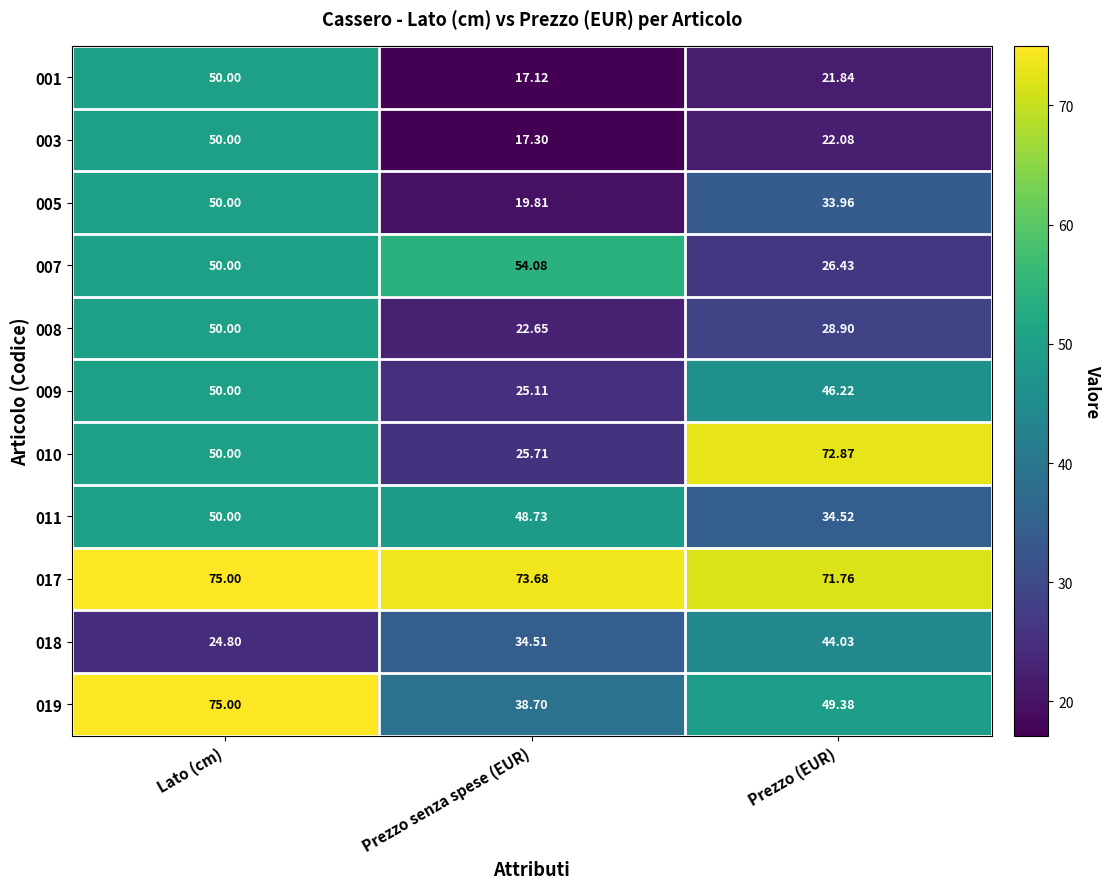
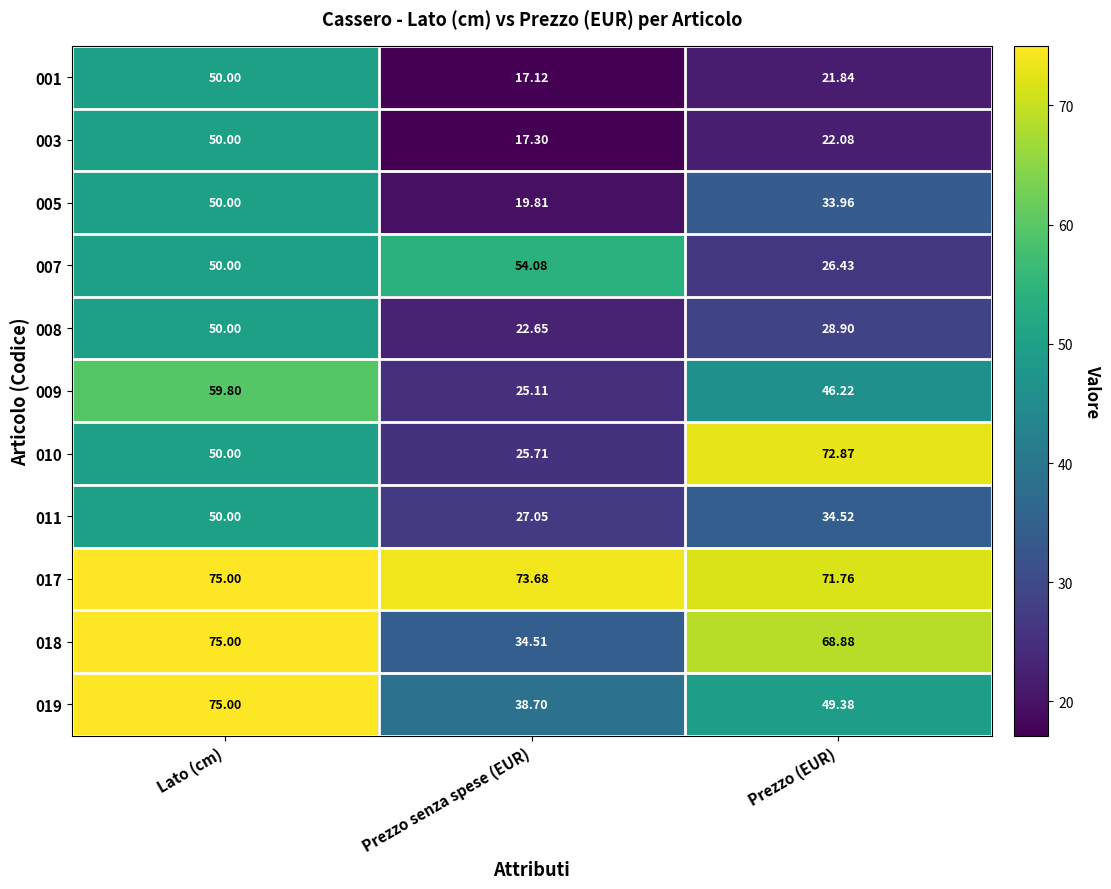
  {
    "001": {
      "Lato (cm)": 50.00,
      "Prezzo senza spese (EUR)": 17.12,
      "Prezzo (EUR)": 21.84
    },
    "003": {
      "Lato (cm)": 50.00,
      "Prezzo senza spese (EUR)": 17.30,
      "Prezzo (EUR)": 22.08
    },
    "005": {
      "Lato (cm)": 50.00,
      "Prezzo senza spese (EUR)": 19.81,
      "Prezzo (EUR)": 33.96
    },
    "007": {
      "Lato (cm)": 50.00,
      "Prezzo senza spese (EUR)": 54.08,
      "Prezzo (EUR)": 26.43
    },
    "008": {
      "Lato (cm)": 50.00,
      "Prezzo senza spese (EUR)": 22.65,
      "Prezzo (EUR)": 28.90
    },
    "009": {
-     "Lato (cm)": 50.00,
+     "Lato (cm)": 59.80,
      "Prezzo senza spese (EUR)": 25.11,
      "Prezzo (EUR)": 46.22
    },
    "010": {
      "Lato (cm)": 50.00,
      "Prezzo senza spese (EUR)": 25.71,
      "Prezzo (EUR)": 72.87
    },
    "011": {
      "Lato (cm)": 50.00,
-     "Prezzo senza spese (EUR)": 48.73,
+     "Prezzo senza spese (EUR)": 27.05,
      "Prezzo (EUR)": 34.52
    },
    "017": {
      "Lato (cm)": 75.00,
      "Prezzo senza spese (EUR)": 73.68,
      "Prezzo (EUR)": 71.76
    },
    "018": {
-     "Lato (cm)": 24.80,
+     "Lato (cm)": 75.00,
      "Prezzo senza spese (EUR)": 34.51,
-     "Prezzo (EUR)": 44.03
+     "Prezzo (EUR)": 68.88
    },
    "019": {
      "Lato (cm)": 75.00,
      "Prezzo senza spese (EUR)": 38.70,
      "Prezzo (EUR)": 49.38
    }
  }
